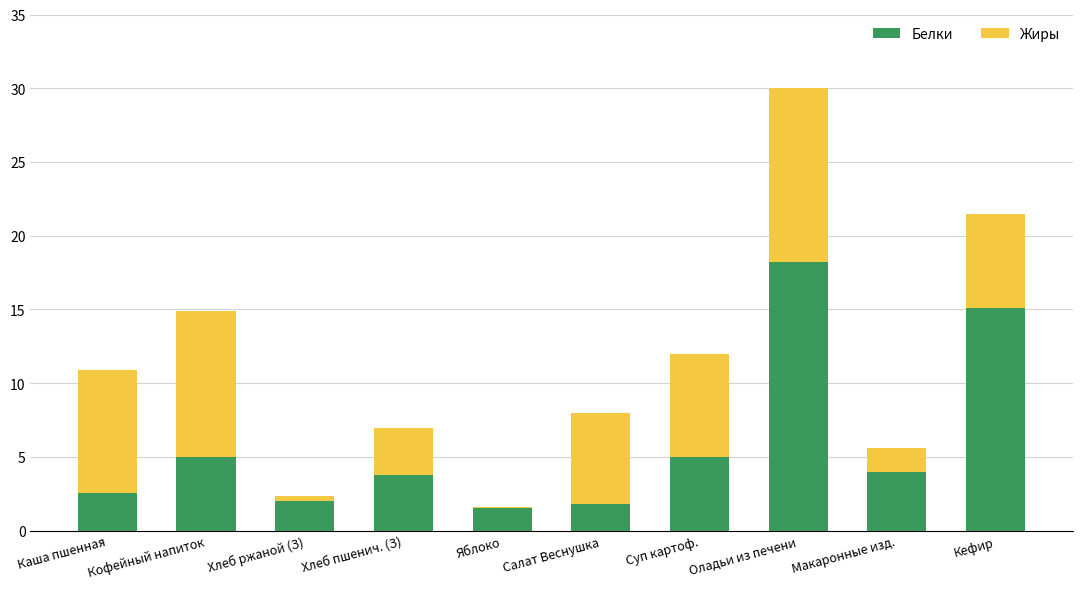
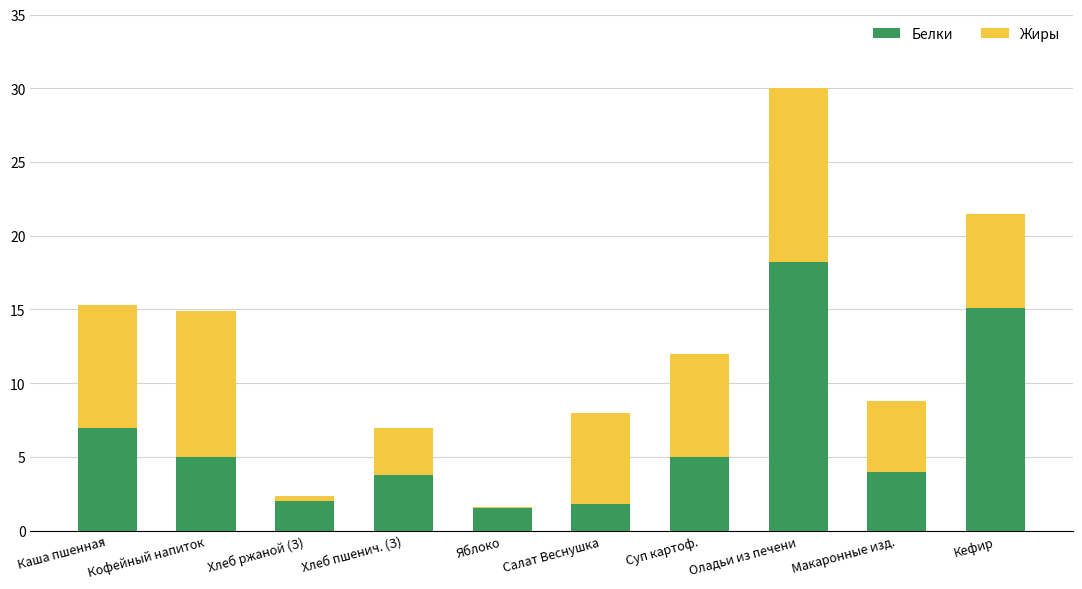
  {
    "Белки": {
-     "Каша пшенная": 2.6,
+     "Каша пшенная": 7.0,
      "Кофейный напиток": 5.0,
      "Хлеб ржаной (З)": 2.0,
      "Хлеб пшенич. (З)": 3.8,
      "Яблоко": 1.5,
      "Салат Веснушка": 1.8,
      "Суп картоф.": 5.0,
      "Оладьи из печени": 18.2,
      "Макаронные изд.": 4.0,
      "Кефир": 15.1
    },
    "Жиры": {
      "Каша пшенная": 8.4,
      "Кофейный напиток": 9.9,
      "Хлеб ржаной (З)": 0.4,
      "Хлеб пшенич. (З)": 3.2,
      "Салат Веснушка": 6.2,
      "Суп картоф.": 7.0,
      "Оладьи из печени": 11.8,
-     "Макаронные изд.": 1.6,
+     "Макаронные изд.": 4.8,
      "Кефир": 6.4
    }
  }
